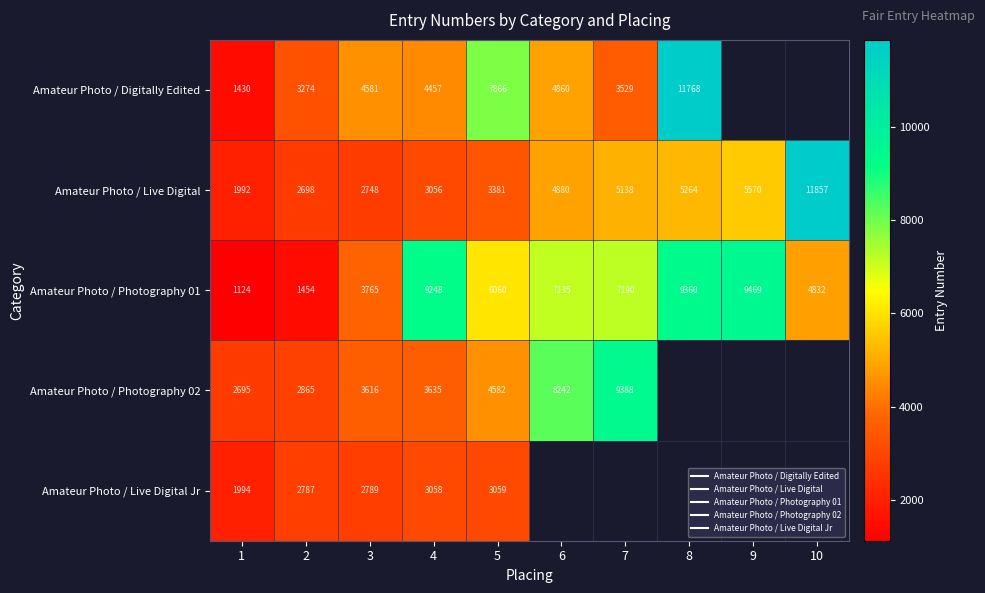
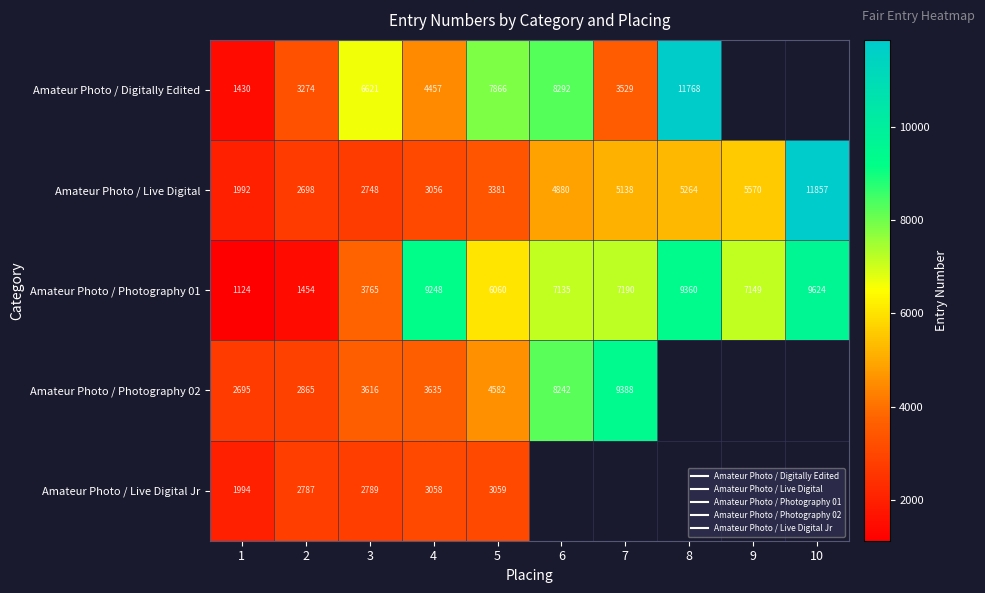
  {
    "Amateur Photo / Digitally Edited": {
      "1": 1430,
      "2": 3274,
-     "3": 4581,
+     "3": 6621,
      "4": 4457,
      "5": 7866,
-     "6": 4860,
+     "6": 8292,
      "7": 3529,
      "8": 11768
    },
    "Amateur Photo / Live Digital": {
      "1": 1992,
      "2": 2698,
      "3": 2748,
      "4": 3056,
      "5": 3381,
      "6": 4880,
      "7": 5138,
      "8": 5264,
      "9": 5570,
      "10": 11857
    },
    "Amateur Photo / Photography 01": {
      "1": 1124,
      "2": 1454,
      "3": 3765,
      "4": 9248,
      "5": 6060,
      "6": 7135,
      "7": 7190,
      "8": 9360,
-     "9": 9469,
-     "10": 4832
+     "9": 7149,
+     "10": 9624
    },
    "Amateur Photo / Photography 02": {
      "1": 2695,
      "2": 2865,
      "3": 3616,
      "4": 3635,
      "5": 4582,
      "6": 8242,
      "7": 9388
    },
    "Amateur Photo / Live Digital Jr": {
      "1": 1994,
      "2": 2787,
      "3": 2789,
      "4": 3058,
      "5": 3059
    }
  }
